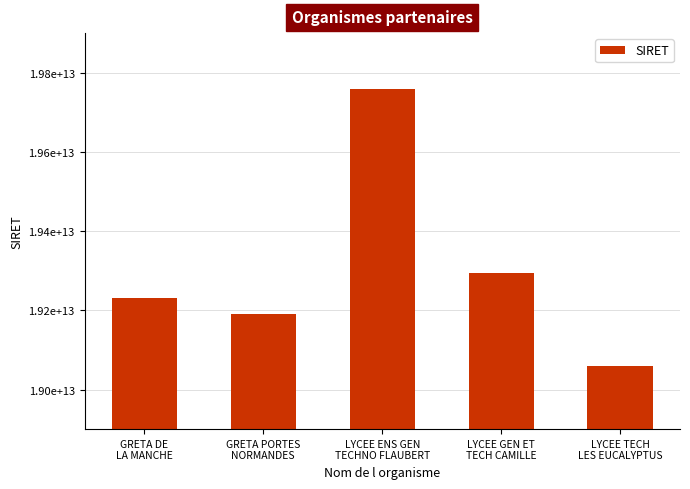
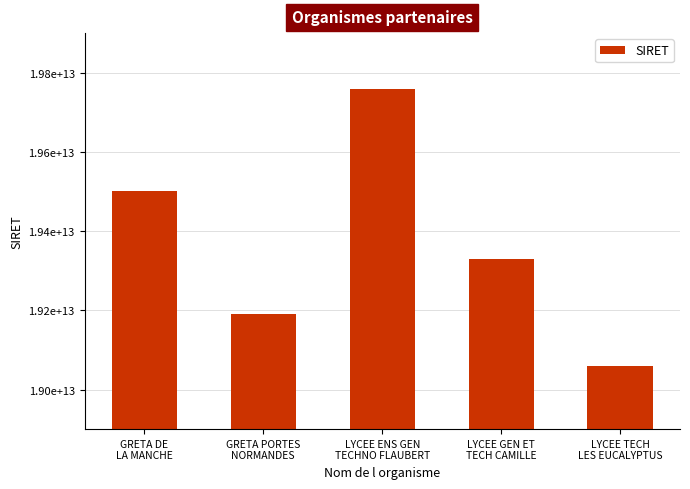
  {
-   "GRETA DE LA MANCHE": 19230000000000,
+   "GRETA DE LA MANCHE": 19500000000000,
    "GRETA PORTES NORMANDES": 19190000000000,
    "LYCEE ENS GEN TECHNO FLAUBERT": 19760000000000,
-   "LYCEE GEN ET TECH CAMILLE": 19300000000000,
+   "LYCEE GEN ET TECH CAMILLE": 19330000000000,
    "LYCEE TECH LES EUCALYPTUS": 19060000000000
  }
